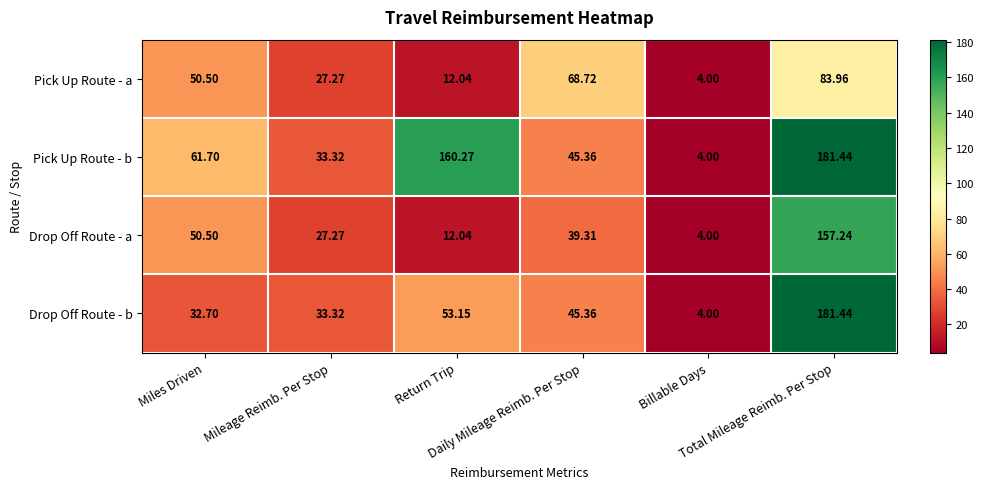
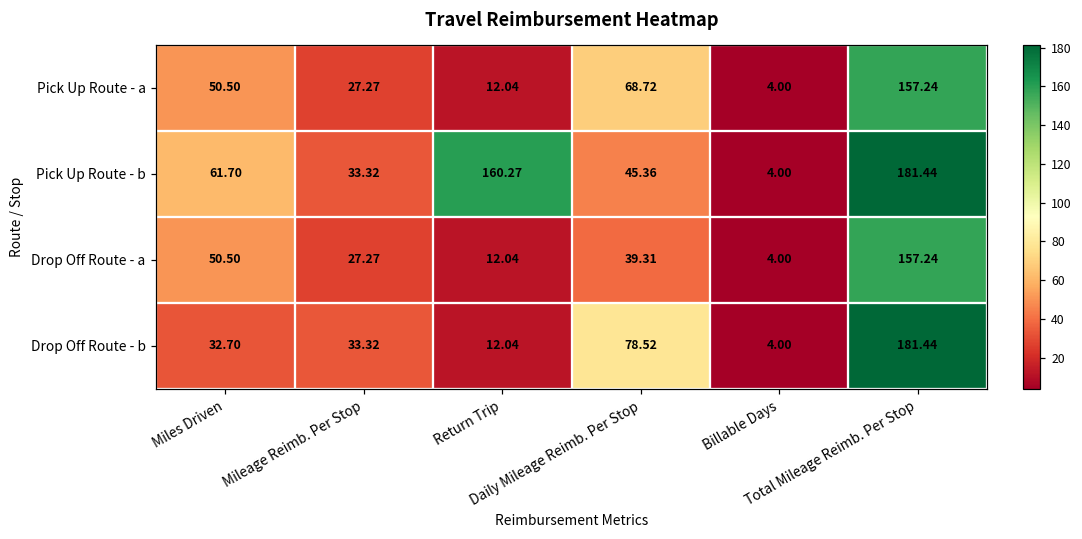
  {
    "Pick Up Route - a": {
      "Miles Driven": 50.50,
      "Mileage Reimb. Per Stop": 27.27,
      "Return Trip": 12.04,
      "Daily Mileage Reimb. Per Stop": 68.72,
      "Billable Days": 4.00,
-     "Total Mileage Reimb. Per Stop": 83.96
+     "Total Mileage Reimb. Per Stop": 157.24
    },
    "Pick Up Route - b": {
      "Miles Driven": 61.70,
      "Mileage Reimb. Per Stop": 33.32,
      "Return Trip": 160.27,
      "Daily Mileage Reimb. Per Stop": 45.36,
      "Billable Days": 4.00,
      "Total Mileage Reimb. Per Stop": 181.44
    },
    "Drop Off Route - a": {
      "Miles Driven": 50.50,
      "Mileage Reimb. Per Stop": 27.27,
      "Return Trip": 12.04,
      "Daily Mileage Reimb. Per Stop": 39.31,
      "Billable Days": 4.00,
      "Total Mileage Reimb. Per Stop": 157.24
    },
    "Drop Off Route - b": {
      "Miles Driven": 32.70,
      "Mileage Reimb. Per Stop": 33.32,
-     "Return Trip": 53.15,
-     "Daily Mileage Reimb. Per Stop": 45.36,
+     "Return Trip": 12.04,
+     "Daily Mileage Reimb. Per Stop": 78.52,
      "Billable Days": 4.00,
      "Total Mileage Reimb. Per Stop": 181.44
    }
  }
